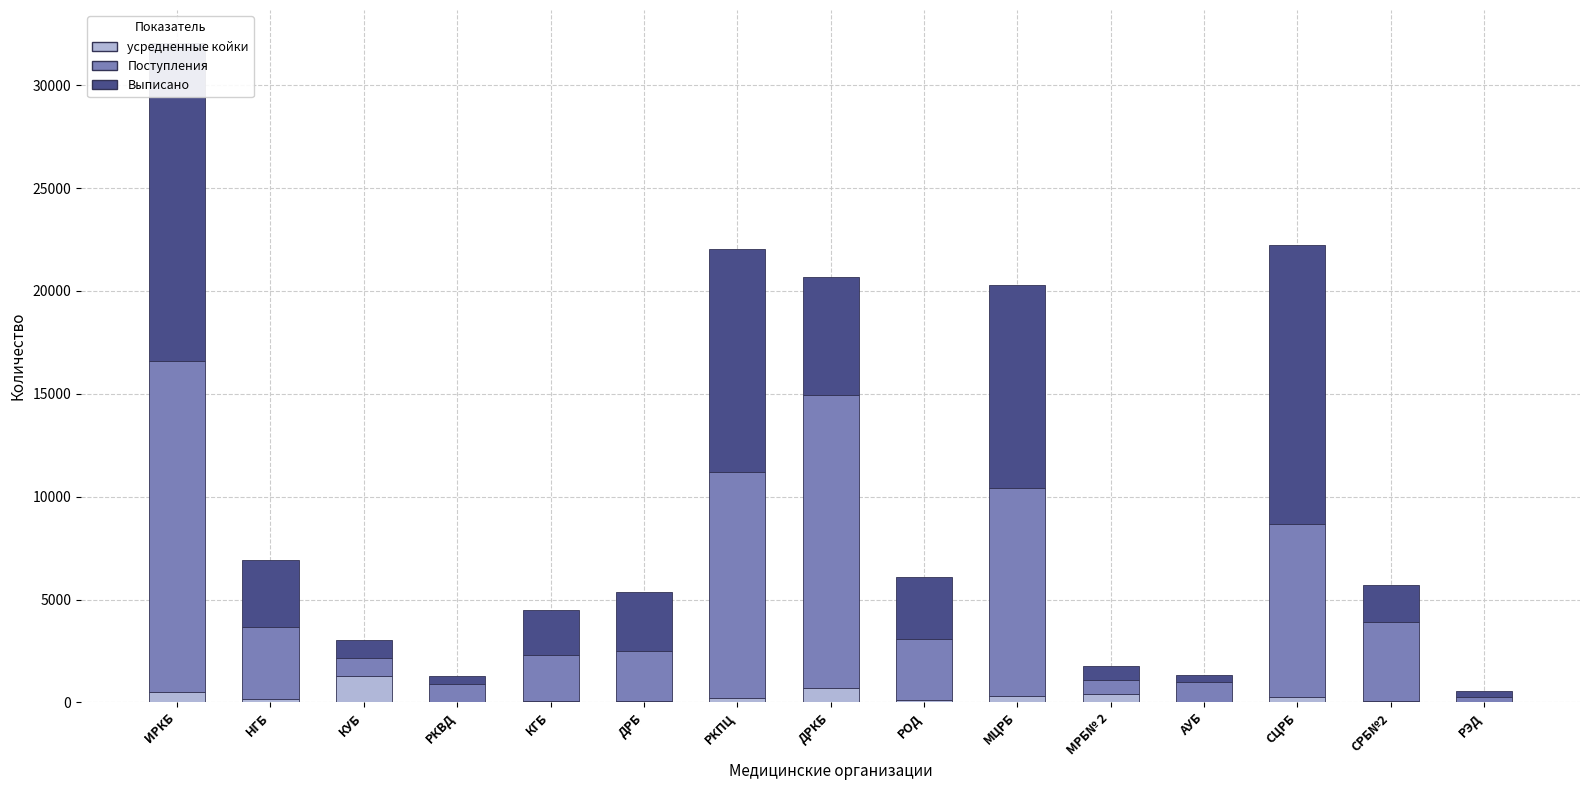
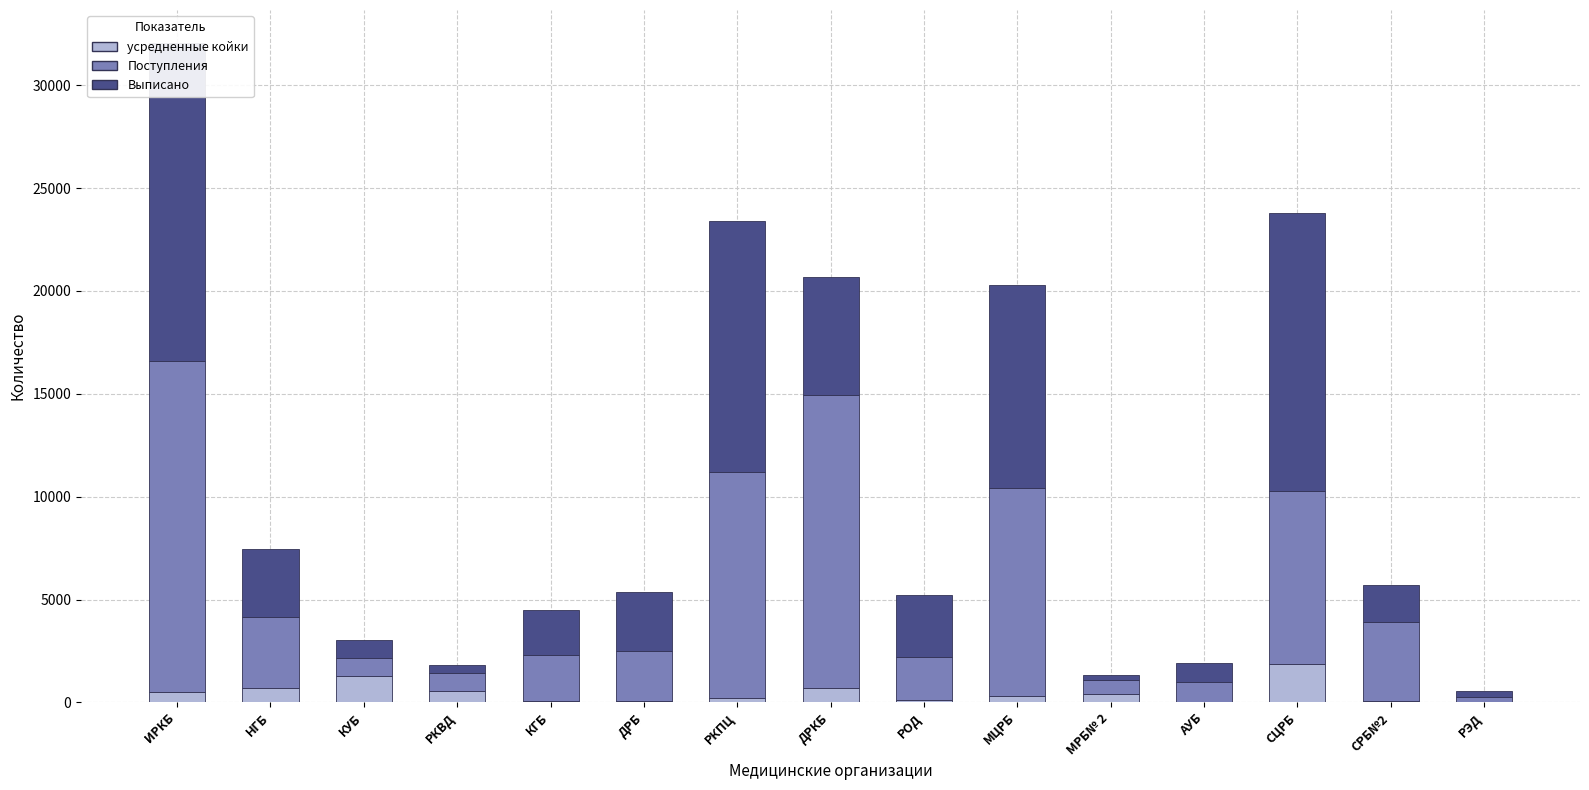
  {
    "усредненные койки": {
      "ИРКБ": 500,
-     "НГБ": 200,
+     "НГБ": 700,
      "КУБ": 1300,
-     "РКВД": 0,
+     "РКВД": 600,
      "РКПЦ": 200,
      "ДРКБ": 700,
      "МЦРБ": 300,
      "МРБ№ 2": 400,
-     "СЦРБ": 300
+     "СЦРБ": 1900
    },
    "Поступления": {
      "ИРКБ": 16100,
      "НГБ": 3500,
      "КУБ": 900,
      "РКВД": 900,
      "КГБ": 2200,
      "ДРБ": 2400,
      "РКПЦ": 11000,
      "ДРКБ": 14200,
-     "РОД": 3000,
+     "РОД": 2100,
      "МЦРБ": 10100,
      "МРБ№ 2": 700,
      "АУБ": 1000,
      "СЦРБ": 8400,
      "СРБ№2": 3900,
      "РЭД": 300
    },
    "Выписано": {
      "НГБ": 3300,
      "КУБ": 900,
      "РКВД": 400,
      "КГБ": 2200,
      "ДРБ": 2900,
-     "РКПЦ": 10900,
+     "РКПЦ": 12200,
      "ДРКБ": 5700,
      "РОД": 3000,
      "МЦРБ": 9800,
-     "МРБ№ 2": 700,
-     "АУБ": 300,
+     "МРБ№ 2": 200,
+     "АУБ": 900,
      "СЦРБ": 13500,
      "СРБ№2": 1800,
      "РЭД": 300
    }
  }
